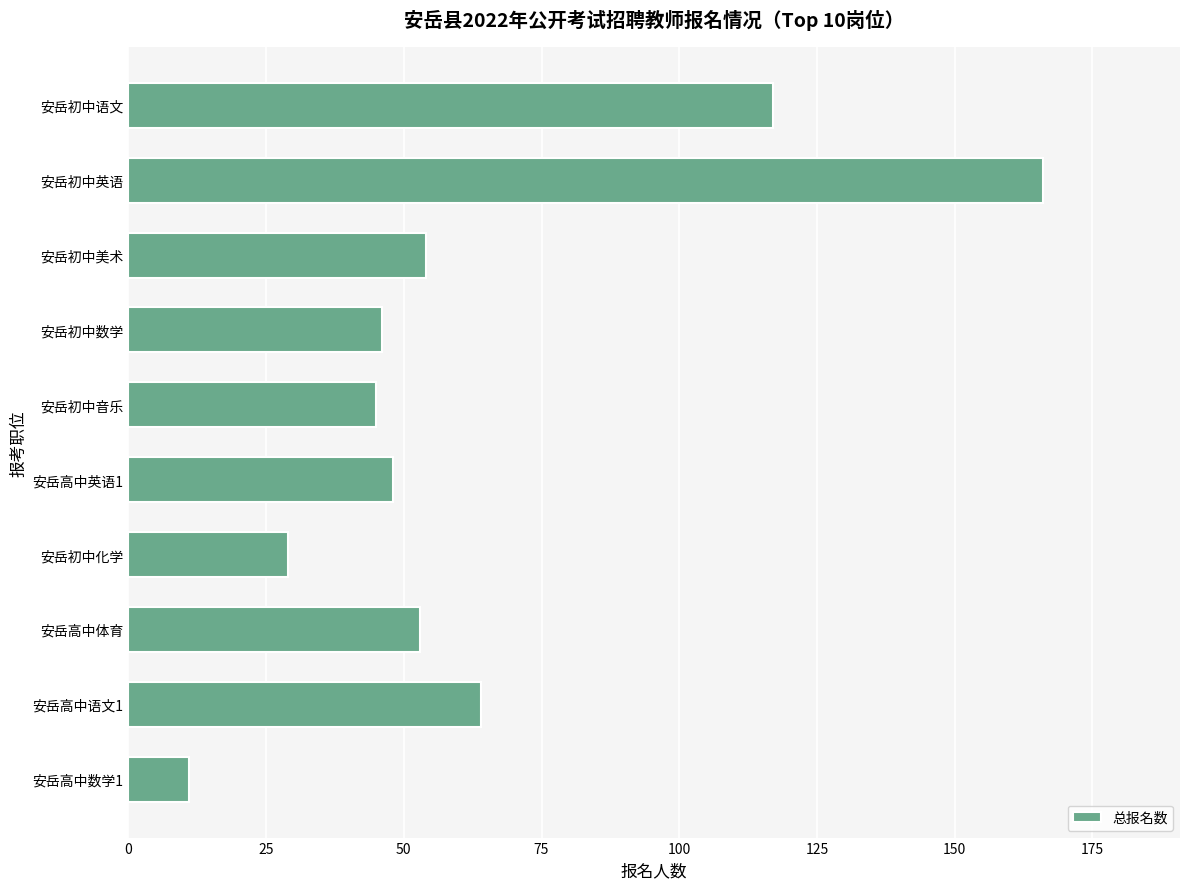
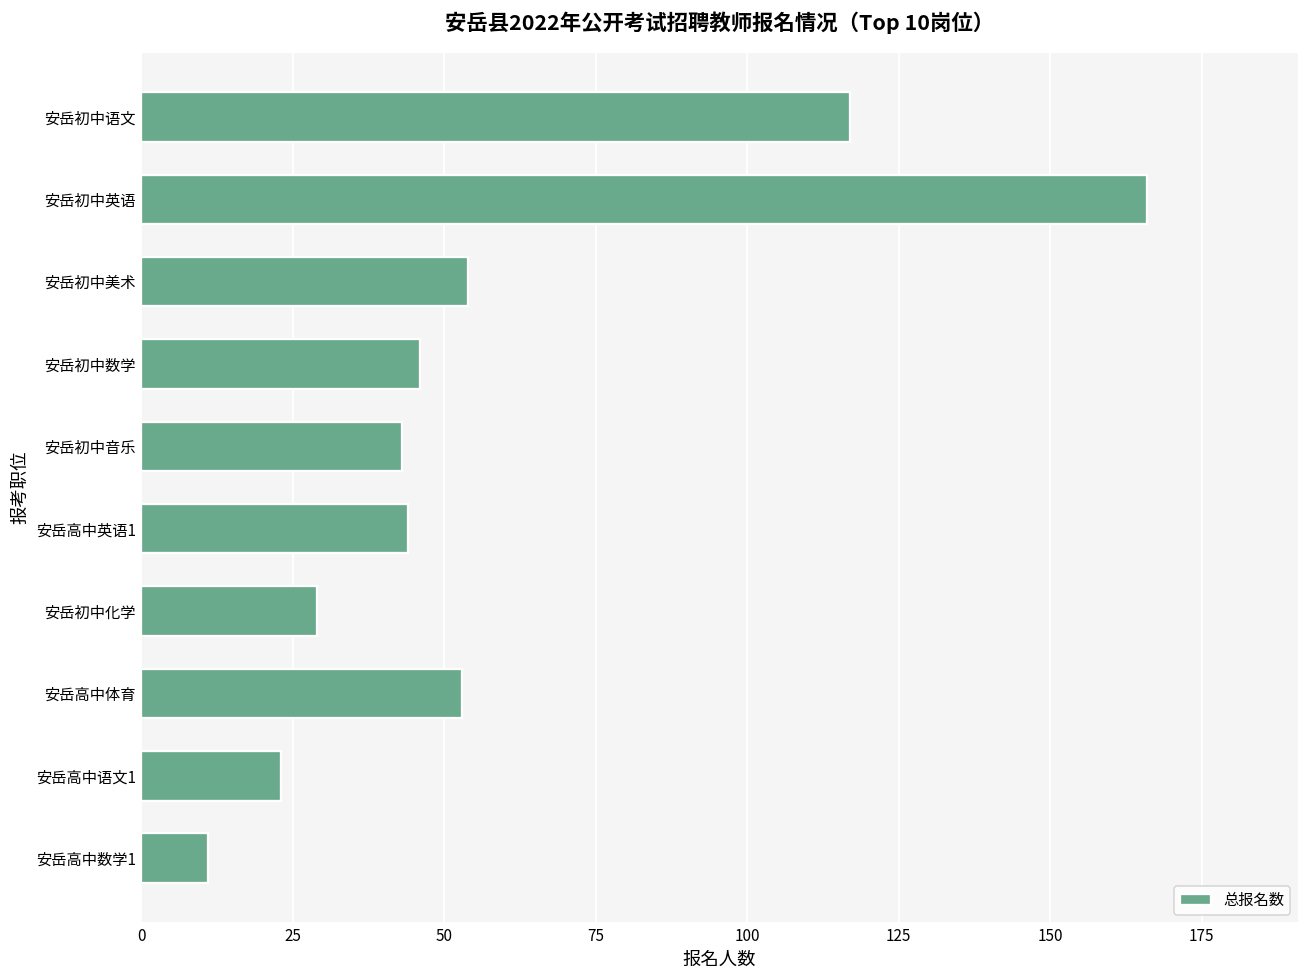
  {
    "安岳初中语文": 117,
    "安岳初中英语": 166,
    "安岳初中美术": 54,
    "安岳初中数学": 46,
-   "安岳初中音乐": 45,
-   "安岳高中英语1": 48,
+   "安岳初中音乐": 43,
+   "安岳高中英语1": 44,
    "安岳初中化学": 29,
    "安岳高中体育": 53,
-   "安岳高中语文1": 64,
+   "安岳高中语文1": 23,
    "安岳高中数学1": 11
  }
